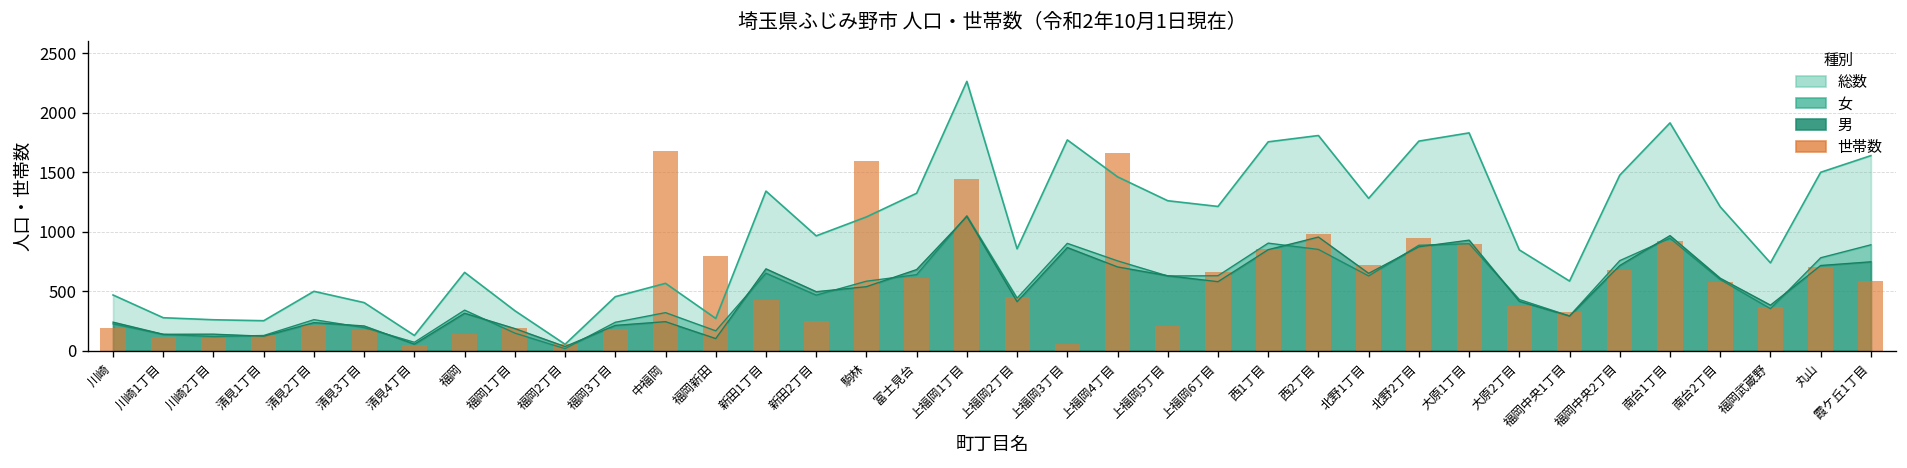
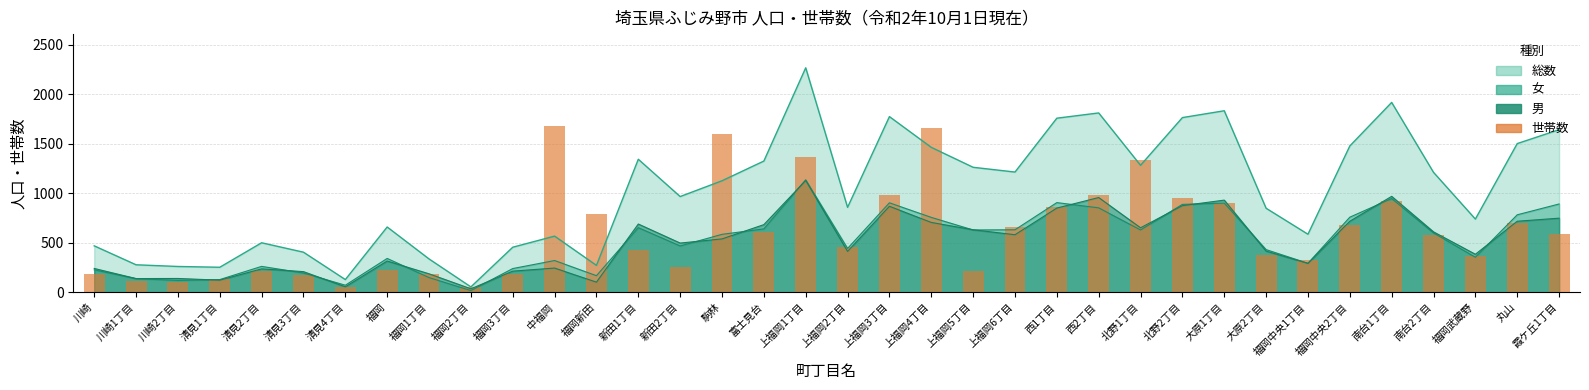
  {
    "世帯数": {
      "川崎": 200,
      "川崎1丁目": 100,
      "川崎2丁目": 100,
      "清見1丁目": 100,
      "清見2丁目": 200,
      "清見3丁目": 200,
      "清見4丁目": 100,
-     "福岡": 100,
+     "福岡": 200,
      "福岡1丁目": 200,
      "福岡2丁目": 100,
      "福岡3丁目": 200,
      "中福岡": 1700,
      "福岡新田": 800,
      "新田1丁目": 400,
      "新田2丁目": 300,
      "駒林": 1600,
      "富士見台": 600,
-     "上福岡1丁目": 1450,
+     "上福岡1丁目": 1370,
      "上福岡2丁目": 500,
-     "上福岡3丁目": 100,
+     "上福岡3丁目": 1000,
      "上福岡4丁目": 1700,
      "上福岡5丁目": 200,
      "上福岡6丁目": 700,
      "西1丁目": 900,
      "西2丁目": 1000,
-     "北野1丁目": 700,
+     "北野1丁目": 1300,
      "北野2丁目": 1000,
      "大原1丁目": 900,
      "大原2丁目": 400,
      "福岡中央1丁目": 300,
      "福岡中央2丁目": 700,
      "南台1丁目": 900,
      "南台2丁目": 600,
      "福岡武蔵野": 400,
      "丸山": 700,
      "霞ケ丘1丁目": 600
    }
  }
